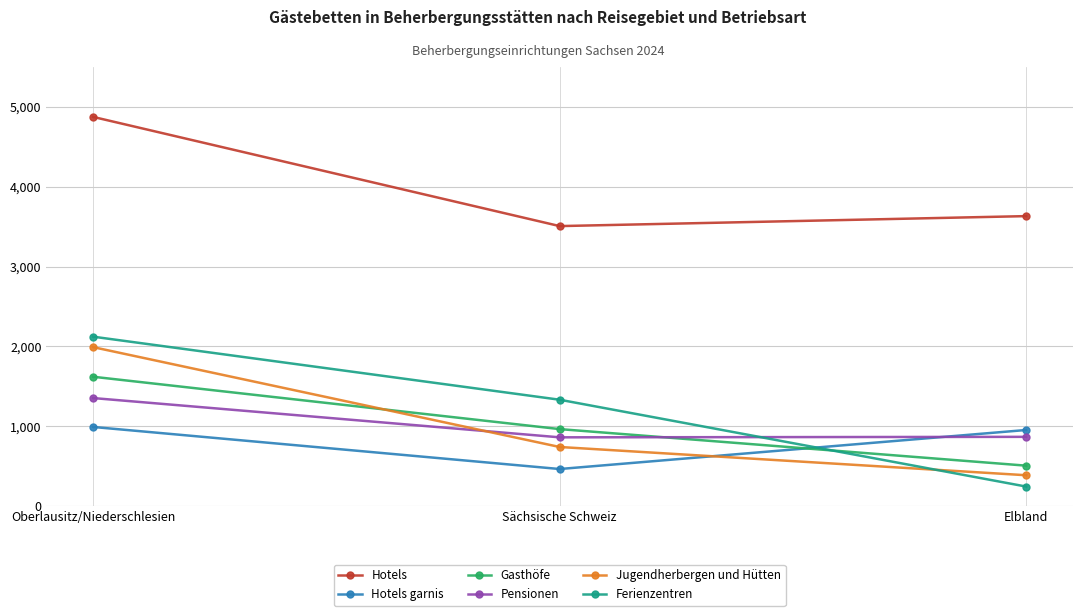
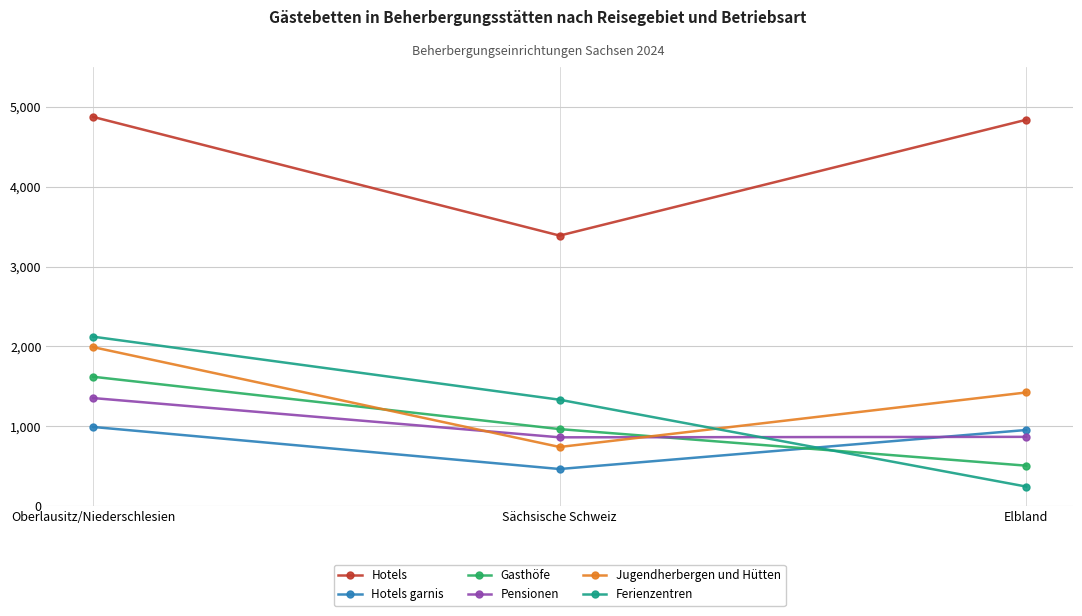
  {
    "Hotels": {
      "Oberlausitz/Niederschlesien": "4,900",
-     "Sächsische Schweiz": "3,500",
-     "Elbland": "3,600"
+     "Sächsische Schweiz": "3,400",
+     "Elbland": "4,800"
    },
    "Hotels garnis": {
      "Oberlausitz/Niederschlesien": "1,000",
      "Sächsische Schweiz": "500",
      "Elbland": "1,000"
    },
    "Pensionen": {
      "Oberlausitz/Niederschlesien": "1,400",
      "Sächsische Schweiz": "900",
      "Elbland": "900"
    },
    "Jugendherbergen und Hütten": {
      "Oberlausitz/Niederschlesien": "2,000",
      "Sächsische Schweiz": "700",
-     "Elbland": "400"
+     "Elbland": "1,400"
    }
  }
